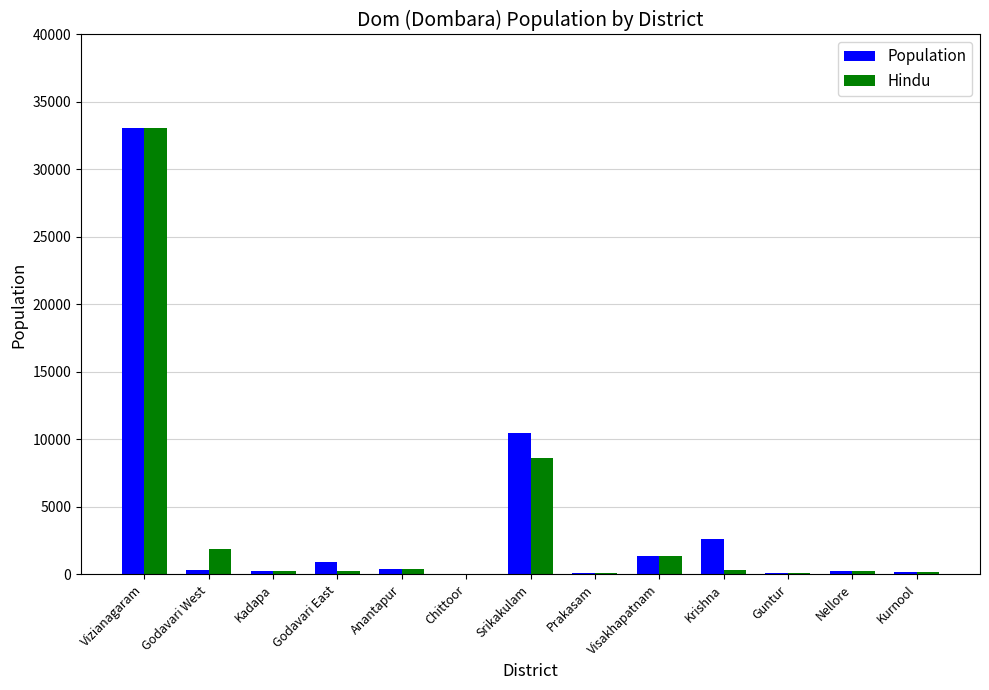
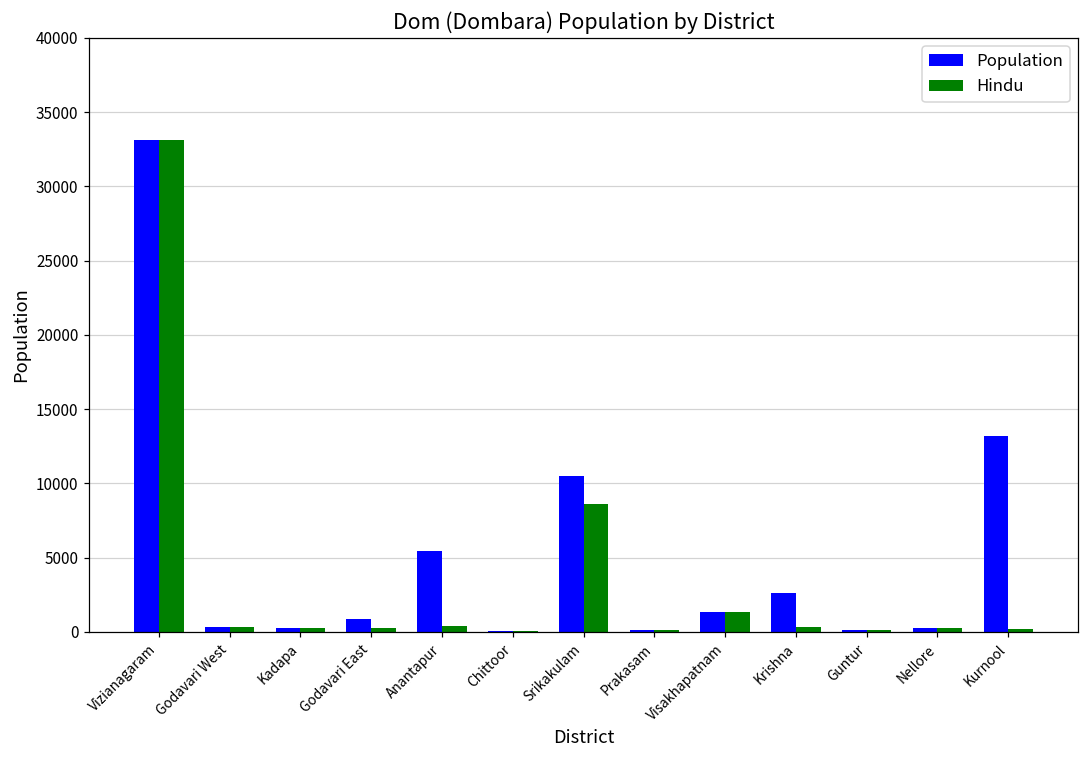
  {
    "Population": {
      "Vizianagaram": 33100,
      "Godavari West": 300,
      "Kadapa": 200,
      "Godavari East": 900,
-     "Anantapur": 400,
+     "Anantapur": 5400,
      "Srikakulam": 10500,
      "Visakhapatnam": 1300,
      "Krishna": 2600,
      "Nellore": 300,
-     "Kurnool": 200
+     "Kurnool": 13200
    },
    "Hindu": {
      "Vizianagaram": 33100,
-     "Godavari West": 1900,
+     "Godavari West": 300,
      "Kadapa": 200,
      "Godavari East": 300,
      "Anantapur": 400,
      "Srikakulam": 8600,
      "Visakhapatnam": 1300,
      "Krishna": 300,
      "Nellore": 300,
      "Kurnool": 200
    }
  }
